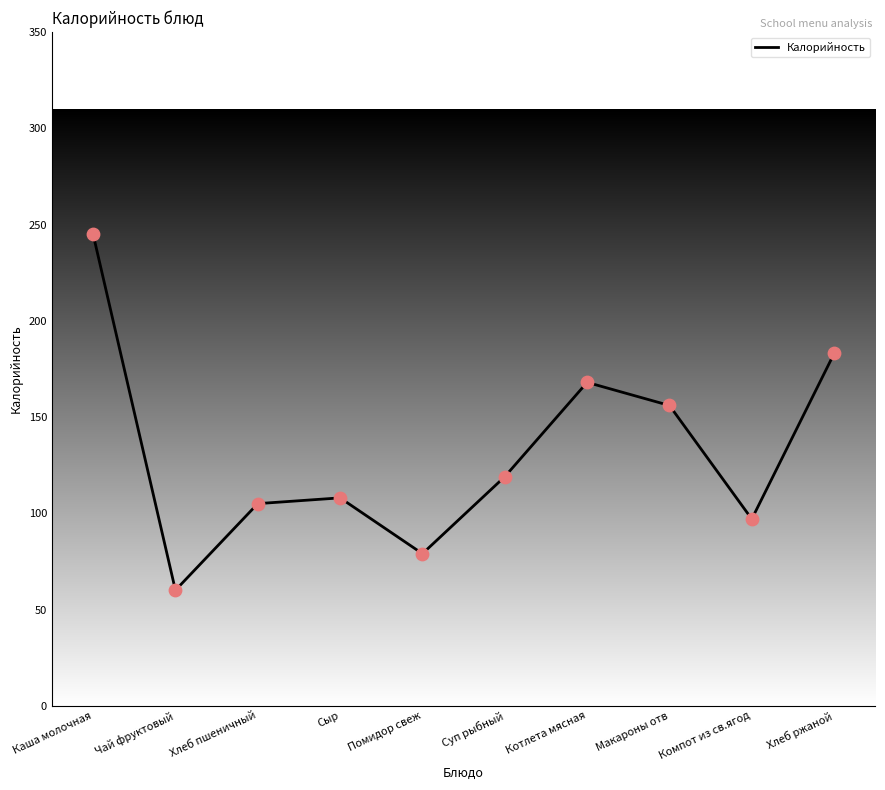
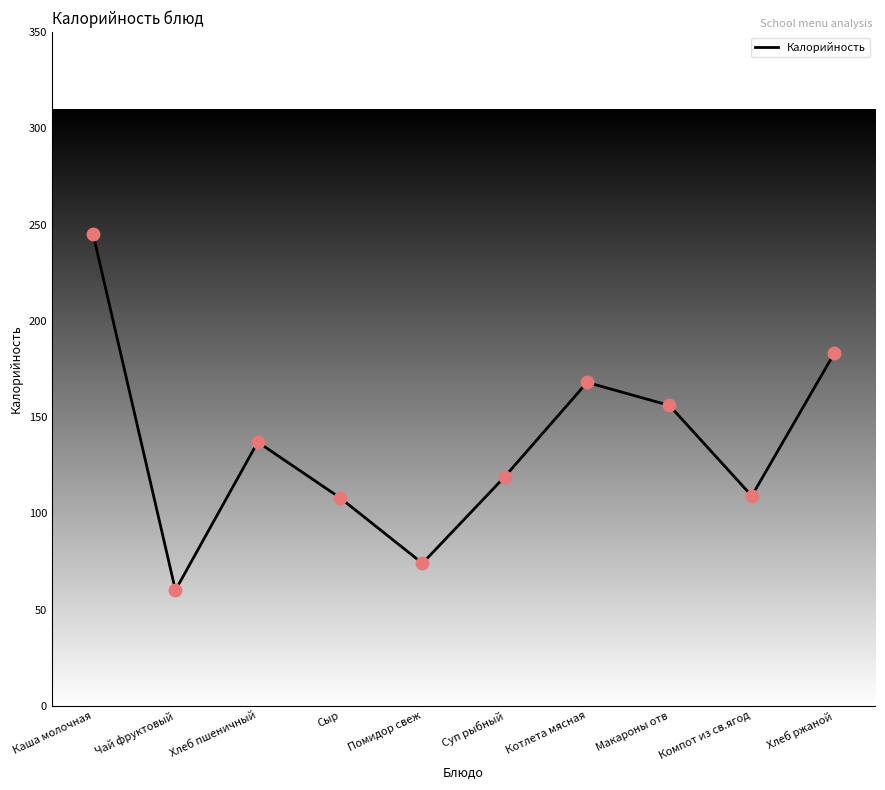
  {
    "Каша молочная": 245,
    "Чай фруктовый": 60,
-   "Хлеб пшеничный": 105,
+   "Хлеб пшеничный": 137,
    "Сыр": 108,
-   "Помидор свеж": 79,
+   "Помидор свеж": 74,
    "Суп рыбный": 119,
    "Котлета мясная": 168,
    "Макароны отв": 156,
-   "Компот из св.ягод": 97,
+   "Компот из св.ягод": 109,
    "Хлеб ржаной": 183
  }
